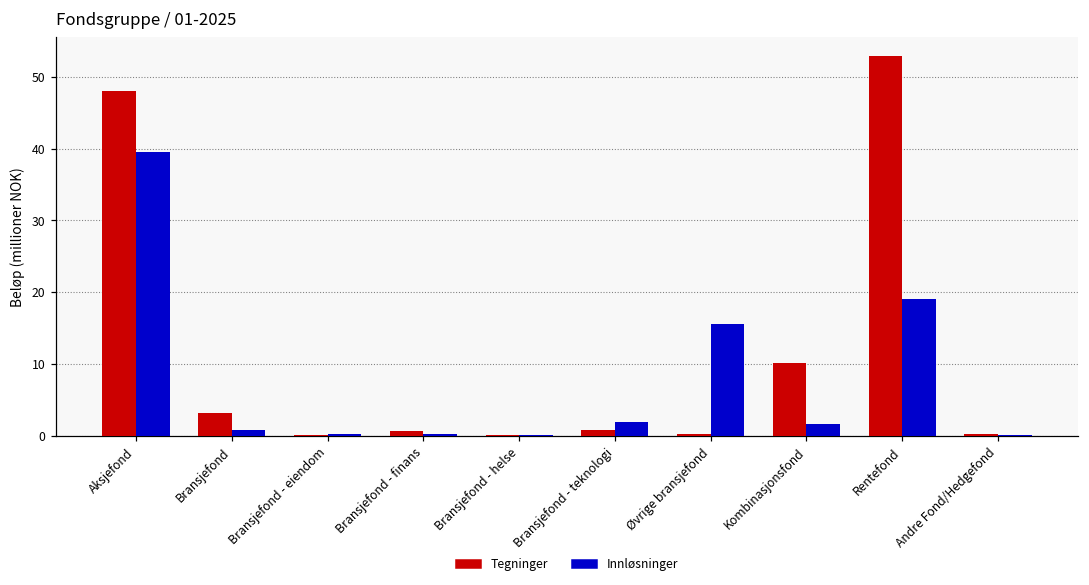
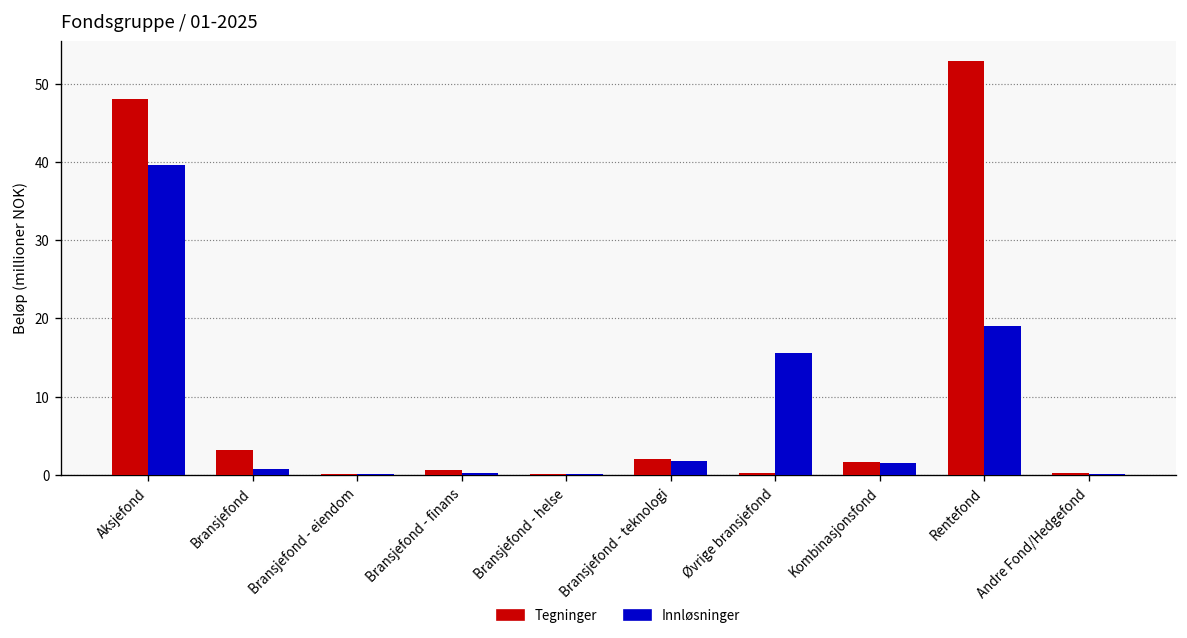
  {
    "Tegninger": {
      "Aksjefond": 48,
      "Bransjefond": 3,
      "Bransjefond - finans": 1,
-     "Bransjefond - teknologi": 1,
-     "Kombinasjonsfond": 10,
+     "Bransjefond - teknologi": 2,
+     "Kombinasjonsfond": 2,
      "Rentefond": 53
    },
    "Innløsninger": {
      "Aksjefond": 40,
      "Bransjefond": 1,
      "Bransjefond - teknologi": 2,
      "Øvrige bransjefond": 16,
      "Kombinasjonsfond": 2,
      "Rentefond": 19
    }
  }
